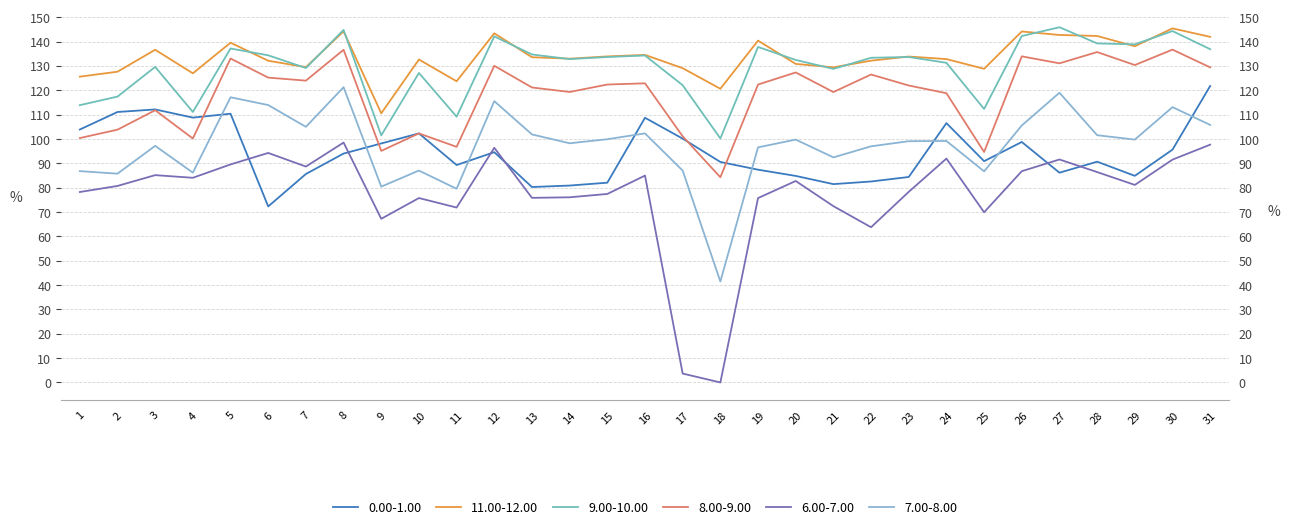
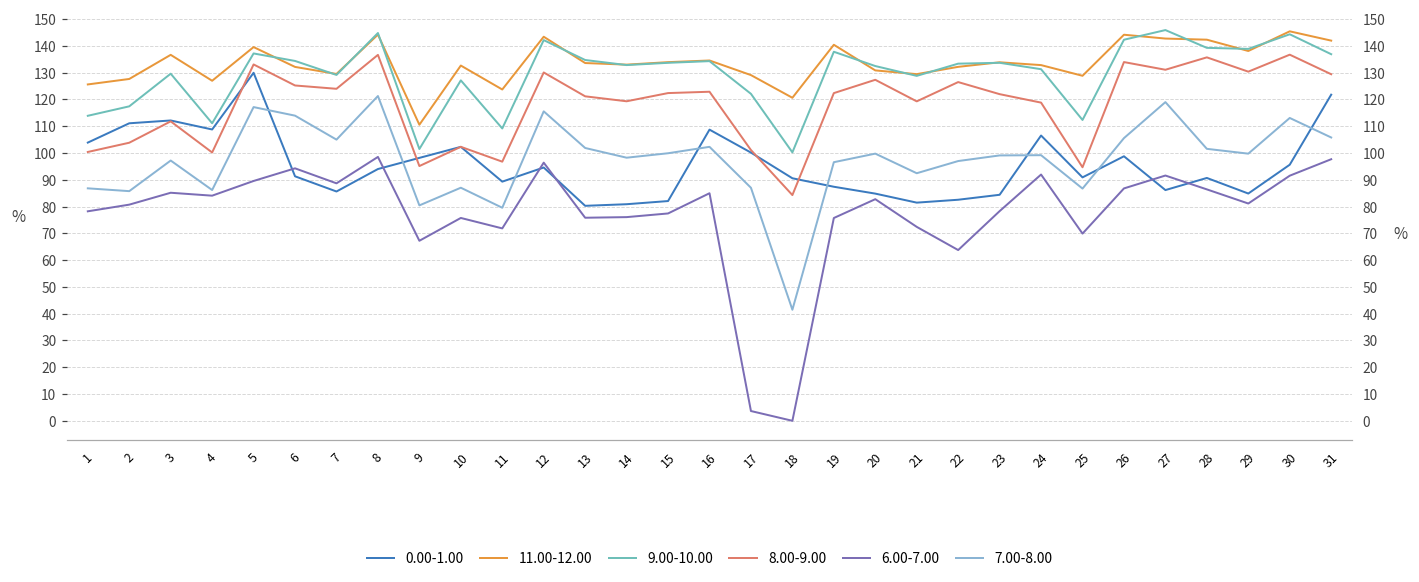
  {
    "0.00-1.00": {
      "1": 104,
      "2": 111,
      "4": 109,
-     "5": 110,
-     "6": 72,
+     "5": 130,
+     "6": 91,
      "7": 86,
      "8": 94,
      "9": 98,
      "11": 89,
      "12": 95,
      "13": 80,
      "14": 81,
      "15": 82,
      "16": 109,
      "18": 91,
      "19": 87,
      "20": 85,
      "21": 81,
      "22": 83,
      "23": 84,
      "24": 107,
      "25": 91,
      "26": 99,
      "27": 86,
      "28": 91,
      "29": 85,
      "30": 96,
      "31": 122
    },
    "6.00-7.00": {
      "1": 78,
      "2": 81,
      "3": 85,
      "4": 84,
      "5": 90,
      "6": 94,
      "7": 89,
      "8": 99,
      "9": 67,
      "10": 76,
      "11": 72,
      "12": 96,
      "13": 76,
      "14": 76,
      "15": 77,
      "16": 85,
      "17": 4,
      "18": 0,
      "19": 76,
      "20": 83,
      "21": 72,
      "22": 64,
      "23": 78,
      "24": 92,
      "25": 70,
      "26": 87,
      "27": 92,
      "28": 86,
      "29": 81,
      "30": 92,
      "31": 98
    }
  }
